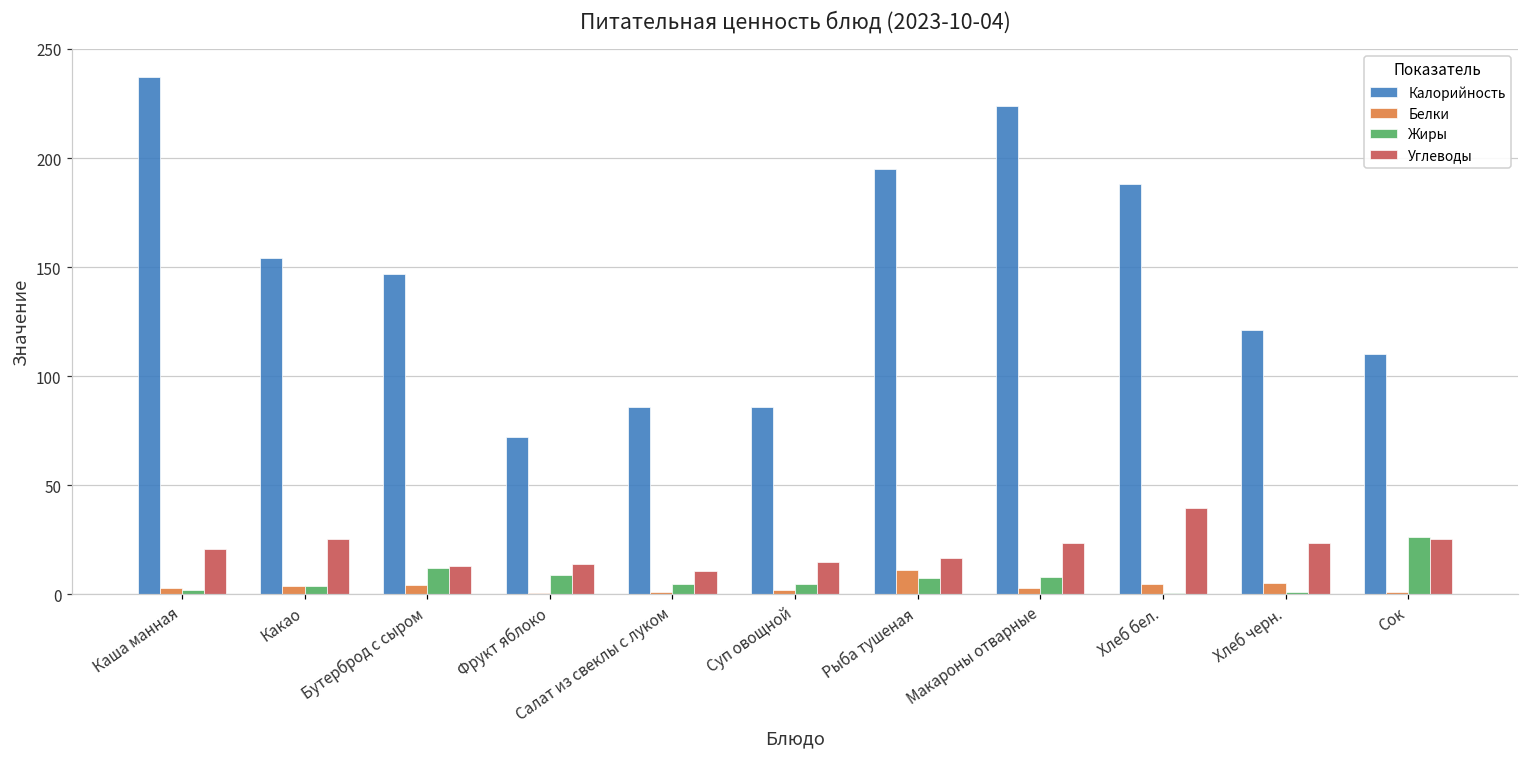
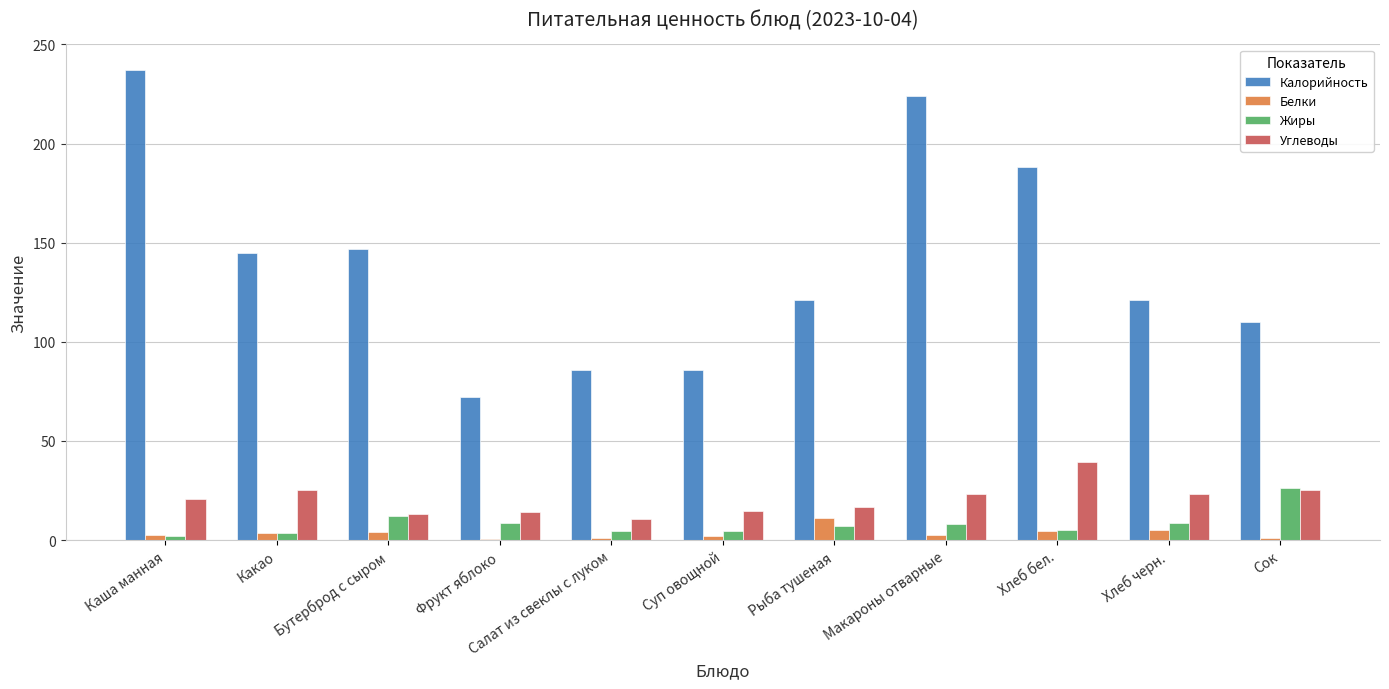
  {
    "Калорийность": {
      "Каша манная": 237,
-     "Какао": 154,
+     "Какао": 145,
      "Бутерброд с сыром": 147,
      "Фрукт яблоко": 72,
      "Салат из свеклы с луком": 86,
      "Суп овощной": 86,
-     "Рыба тушеная": 195,
+     "Рыба тушеная": 121,
      "Макароны отварные": 224,
      "Хлеб бел.": 188,
      "Хлеб черн.": 121,
      "Сок": 110
    },
    "Жиры": {
      "Каша манная": 2,
      "Какао": 4,
      "Бутерброд с сыром": 12,
      "Фрукт яблоко": 9,
      "Салат из свеклы с луком": 5,
      "Суп овощной": 4,
      "Рыба тушеная": 7,
      "Макароны отварные": 8,
-     "Хлеб бел.": 1,
-     "Хлеб черн.": 1,
+     "Хлеб бел.": 5,
+     "Хлеб черн.": 9,
      "Сок": 26
    }
  }
